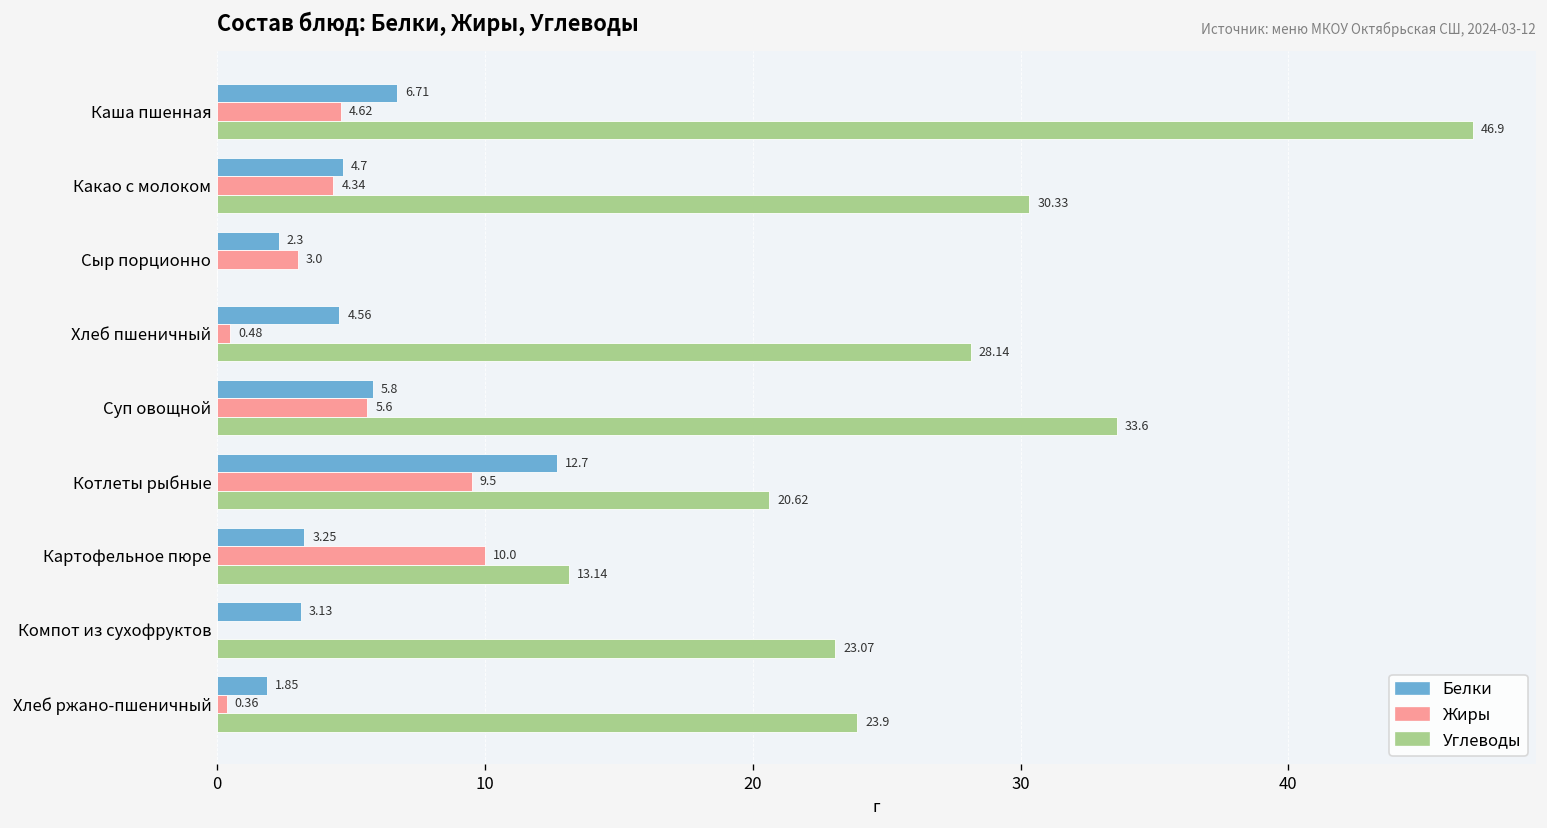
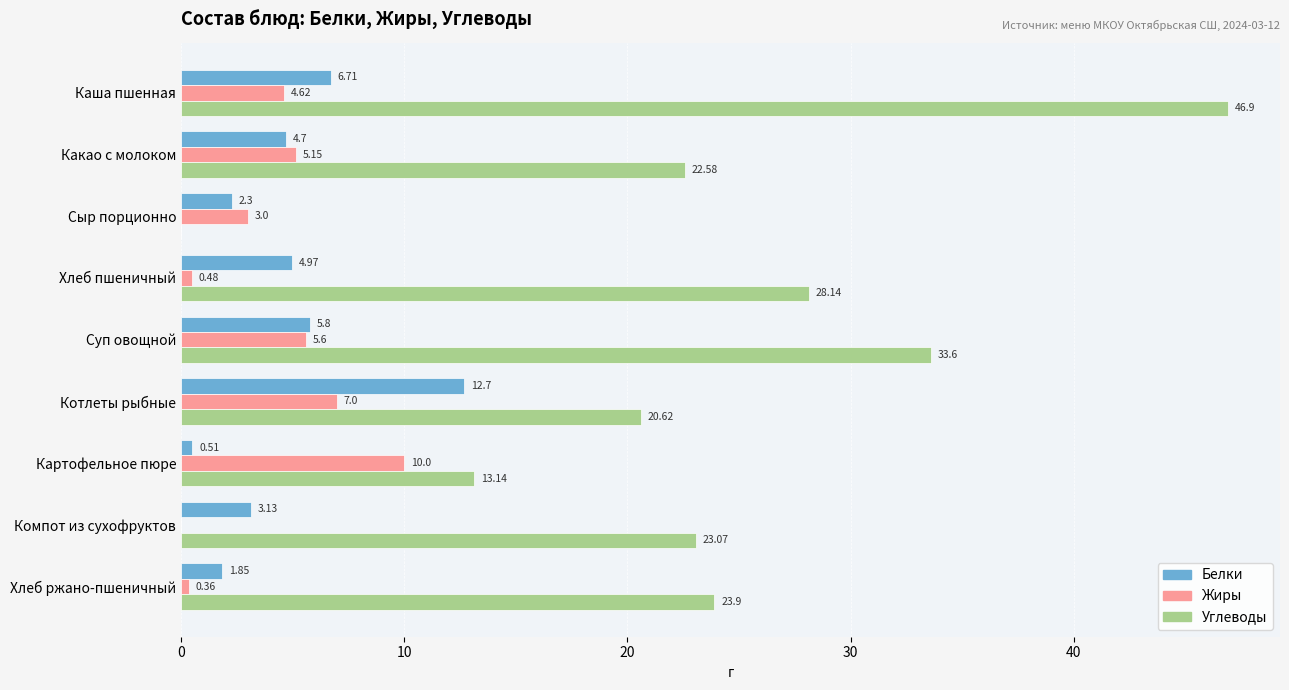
  {
    "Белки": {
      "Каша пшенная": 6.71,
      "Какао с молоком": 4.7,
      "Сыр порционно": 2.3,
-     "Хлеб пшеничный": 4.56,
+     "Хлеб пшеничный": 4.97,
      "Суп овощной": 5.8,
      "Котлеты рыбные": 12.7,
-     "Картофельное пюре": 3.25,
+     "Картофельное пюре": 0.51,
      "Компот из сухофруктов": 3.13,
      "Хлеб ржано-пшеничный": 1.85
    },
    "Жиры": {
      "Каша пшенная": 4.62,
-     "Какао с молоком": 4.34,
+     "Какао с молоком": 5.15,
      "Сыр порционно": 3.0,
      "Хлеб пшеничный": 0.48,
      "Суп овощной": 5.6,
-     "Котлеты рыбные": 9.5,
+     "Котлеты рыбные": 7.0,
      "Картофельное пюре": 10.0,
      "Хлеб ржано-пшеничный": 0.36
    },
    "Углеводы": {
      "Каша пшенная": 46.9,
-     "Какао с молоком": 30.33,
+     "Какао с молоком": 22.58,
      "Хлеб пшеничный": 28.14,
      "Суп овощной": 33.6,
      "Котлеты рыбные": 20.62,
      "Картофельное пюре": 13.14,
      "Компот из сухофруктов": 23.07,
      "Хлеб ржано-пшеничный": 23.9
    }
  }
